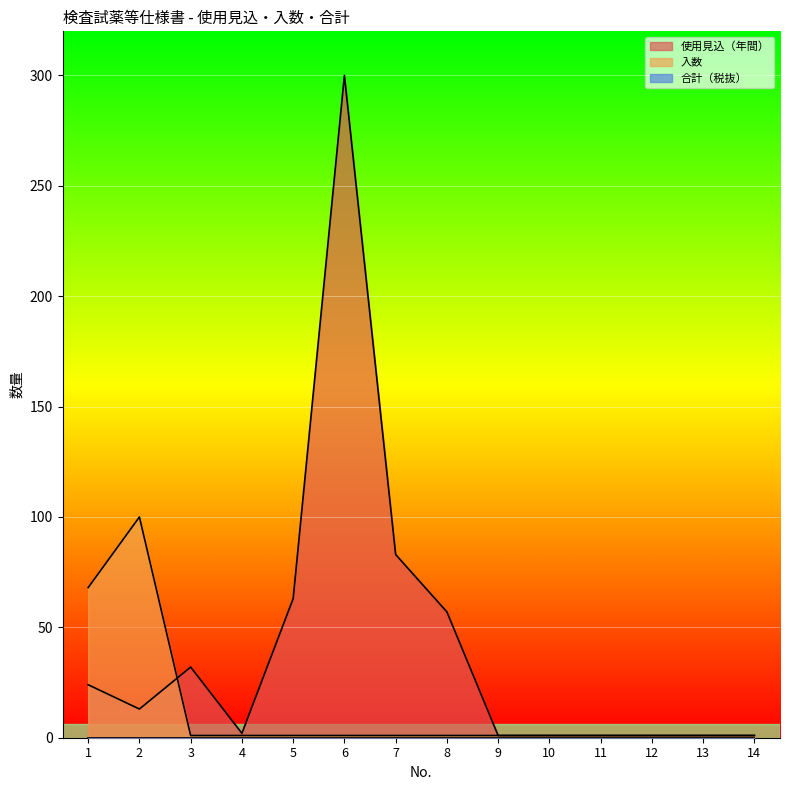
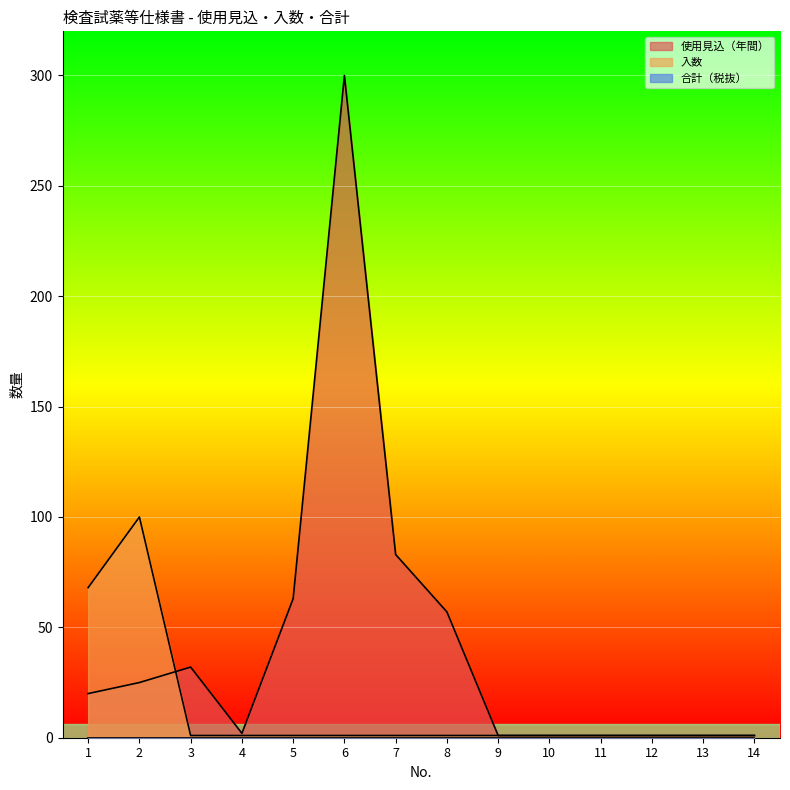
  {
    "使用見込（年間）": {
-     "1": 24,
-     "2": 13,
+     "1": 20,
+     "2": 25,
      "3": 32,
      "5": 63,
      "6": 300,
      "7": 83,
      "8": 57
    },
    "入数": {
      "1": 68,
      "2": 100
    }
  }
